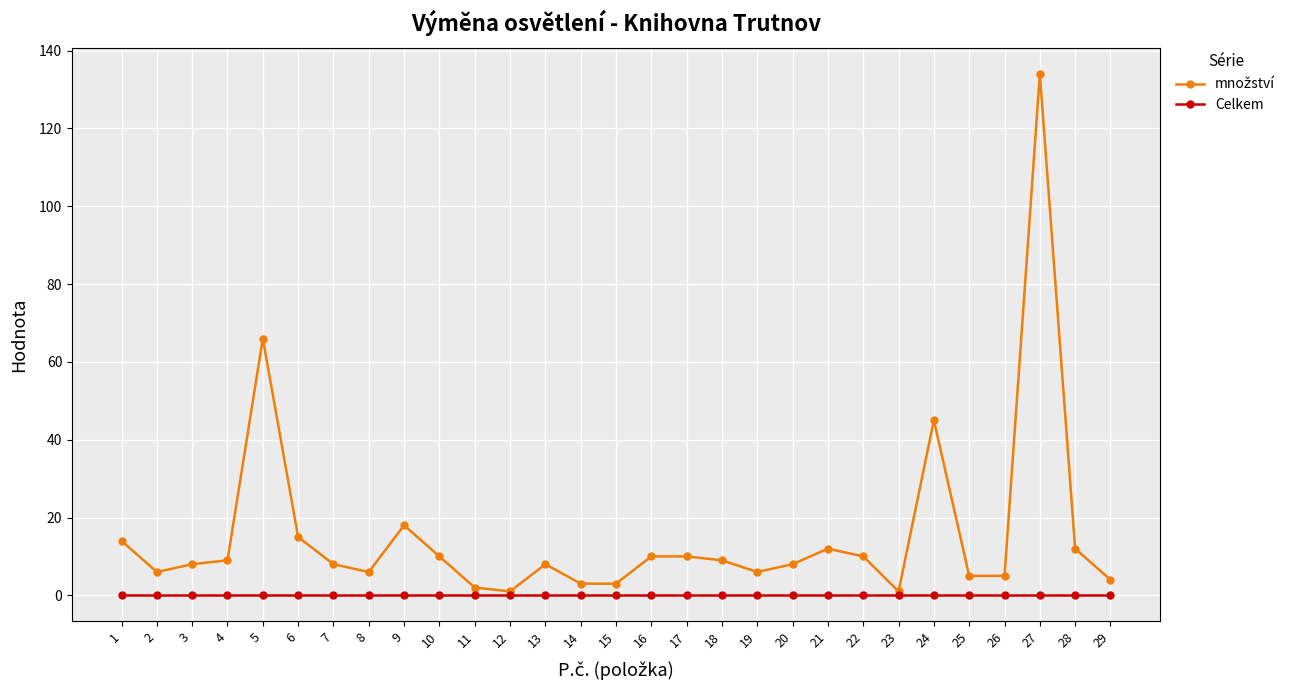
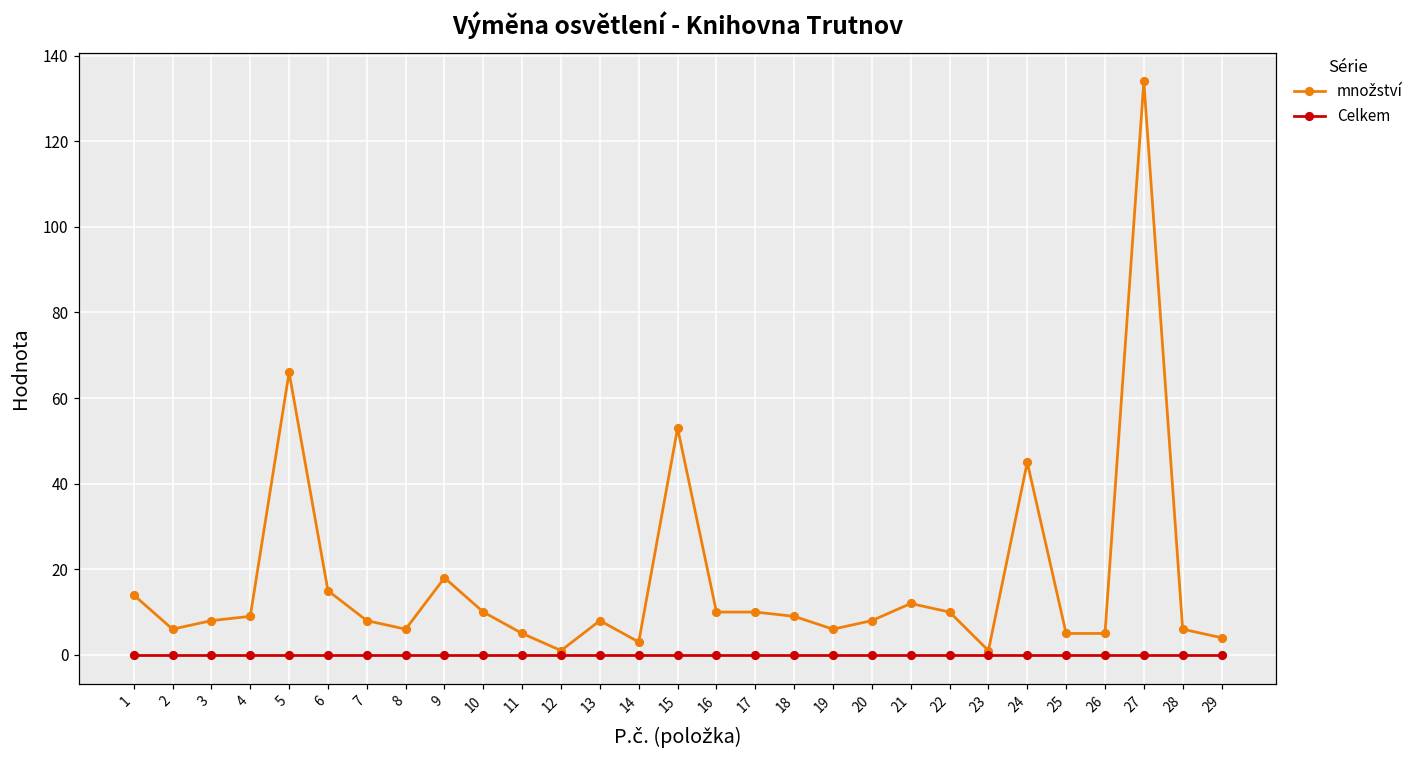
  {
    "množství": {
      "1": 14,
      "2": 6,
      "3": 8,
      "4": 9,
      "5": 66,
      "6": 15,
      "7": 8,
      "8": 6,
      "9": 18,
      "10": 10,
-     "11": 2,
+     "11": 5,
      "12": 1,
      "13": 8,
      "14": 3,
-     "15": 3,
+     "15": 53,
      "16": 10,
      "17": 10,
      "18": 9,
      "19": 6,
      "20": 8,
      "21": 12,
      "22": 10,
      "23": 1,
      "24": 45,
      "25": 5,
      "26": 5,
      "27": 134,
-     "28": 12,
+     "28": 6,
      "29": 4
    },
    "Celkem": {
      "1": 0,
      "2": 0,
      "3": 0,
      "4": 0,
      "5": 0,
      "6": 0,
      "7": 0,
      "8": 0,
      "9": 0,
      "10": 0,
      "11": 0,
      "12": 0,
      "13": 0,
      "14": 0,
      "15": 0,
      "16": 0,
      "17": 0,
      "18": 0,
      "19": 0,
      "20": 0,
      "21": 0,
      "22": 0,
      "23": 0,
      "24": 0,
      "25": 0,
      "26": 0,
      "27": 0,
      "28": 0,
      "29": 0
    }
  }
